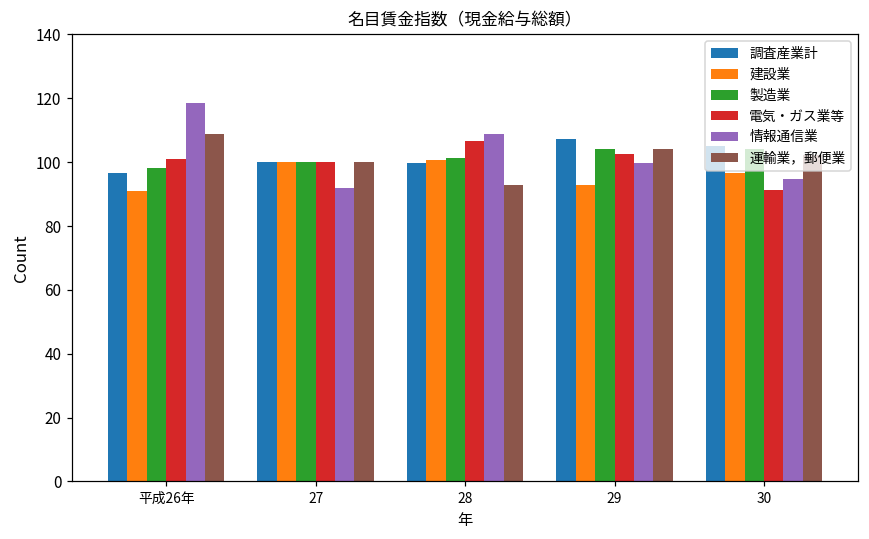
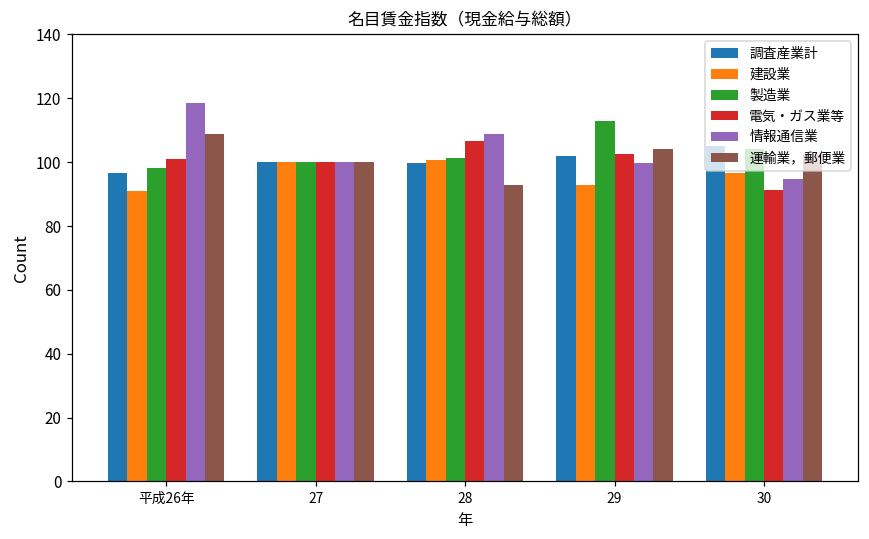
  {
    "調査産業計": {
      "平成26年": 97,
      "27": 100,
      "28": 100,
-     "29": 107
+     "29": 102
    },
    "建設業": {
      "平成26年": 91,
      "27": 100,
      "28": 101,
      "29": 93,
      "30": 97
    },
    "製造業": {
      "平成26年": 98,
      "27": 100,
      "28": 101,
-     "29": 104
+     "29": 113
    },
    "電気・ガス業等": {
      "平成26年": 101,
      "27": 100,
      "28": 107,
      "29": 103,
      "30": 91
    },
    "情報通信業": {
      "平成26年": 118,
-     "27": 92,
+     "27": 100,
      "28": 109,
      "29": 100,
      "30": 95
    },
    "運輸業，郵便業": {
      "平成26年": 109,
      "27": 100,
      "28": 93,
      "29": 104
    }
  }
